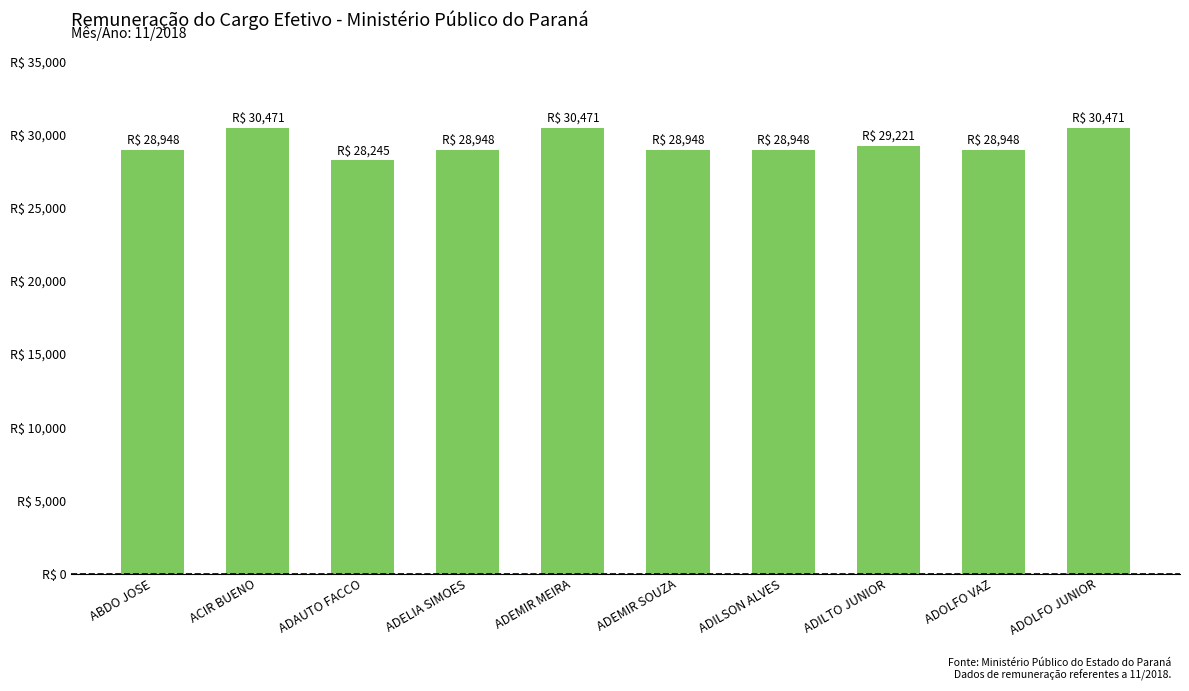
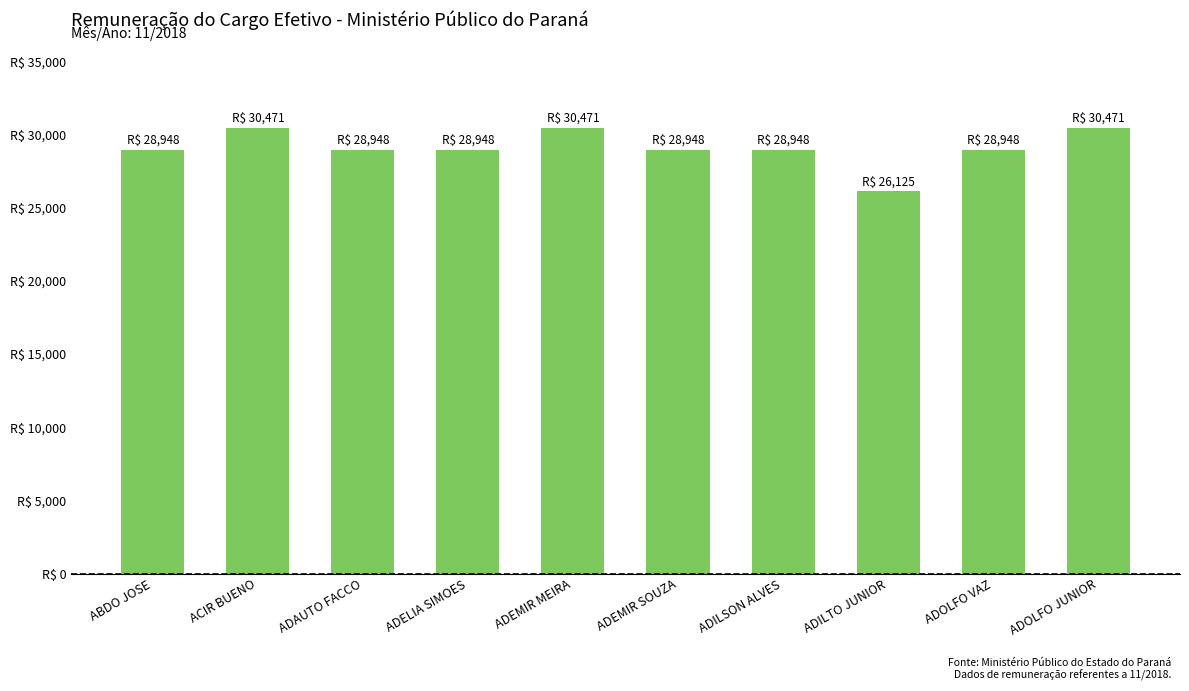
  {
    "ABDO JOSE": "28,948",
    "ACIR BUENO": "30,471",
-   "ADAUTO FACCO": "28,245",
+   "ADAUTO FACCO": "28,948",
    "ADELIA SIMOES": "28,948",
    "ADEMIR MEIRA": "30,471",
    "ADEMIR SOUZA": "28,948",
    "ADILSON ALVES": "28,948",
-   "ADILTO JUNIOR": "29,221",
+   "ADILTO JUNIOR": "26,125",
    "ADOLFO VAZ": "28,948",
    "ADOLFO JUNIOR": "30,471"
  }
